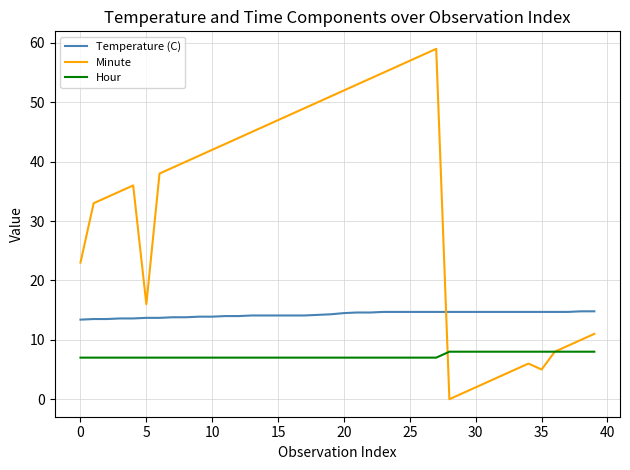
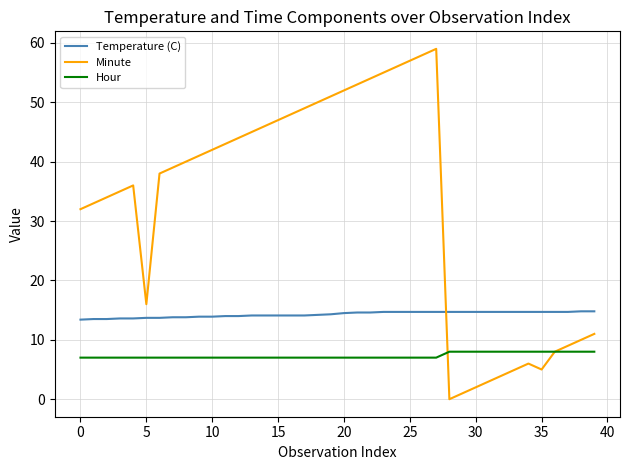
  {
    "Temperature (C)": {
      "0": 13,
      "5": 14,
      "10": 14,
      "15": 14,
      "20": 15,
      "25": 15,
      "30": 15,
      "35": 15
    },
    "Minute": {
-     "0": 23,
+     "0": 32,
      "5": 16,
      "10": 42,
      "15": 47,
      "20": 52,
      "25": 57,
      "30": 2,
      "35": 5
    },
    "Hour": {
      "0": 7,
      "5": 7,
      "10": 7,
      "15": 7,
      "20": 7,
      "25": 7,
      "30": 8,
      "35": 8
    }
  }
